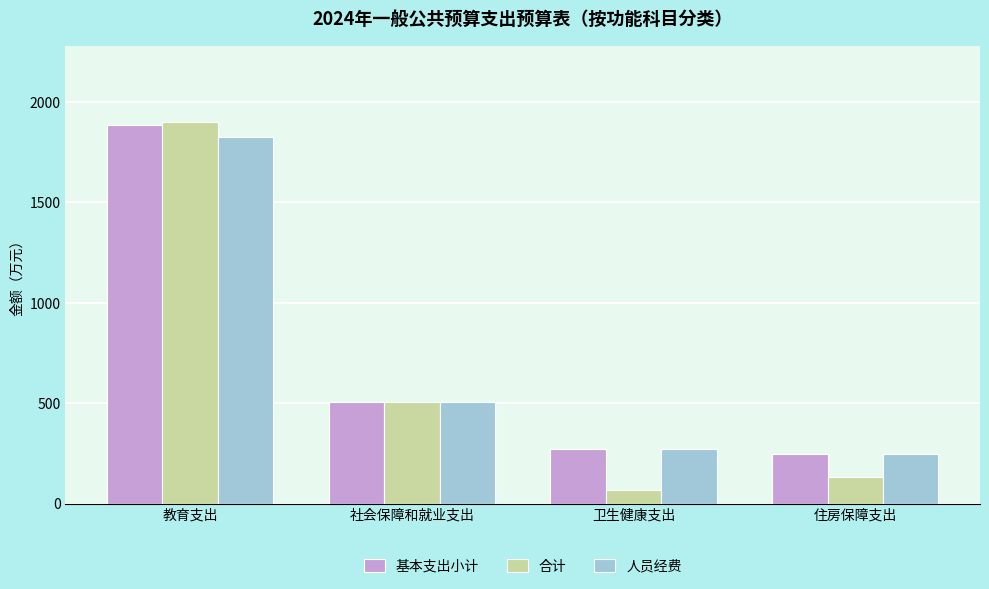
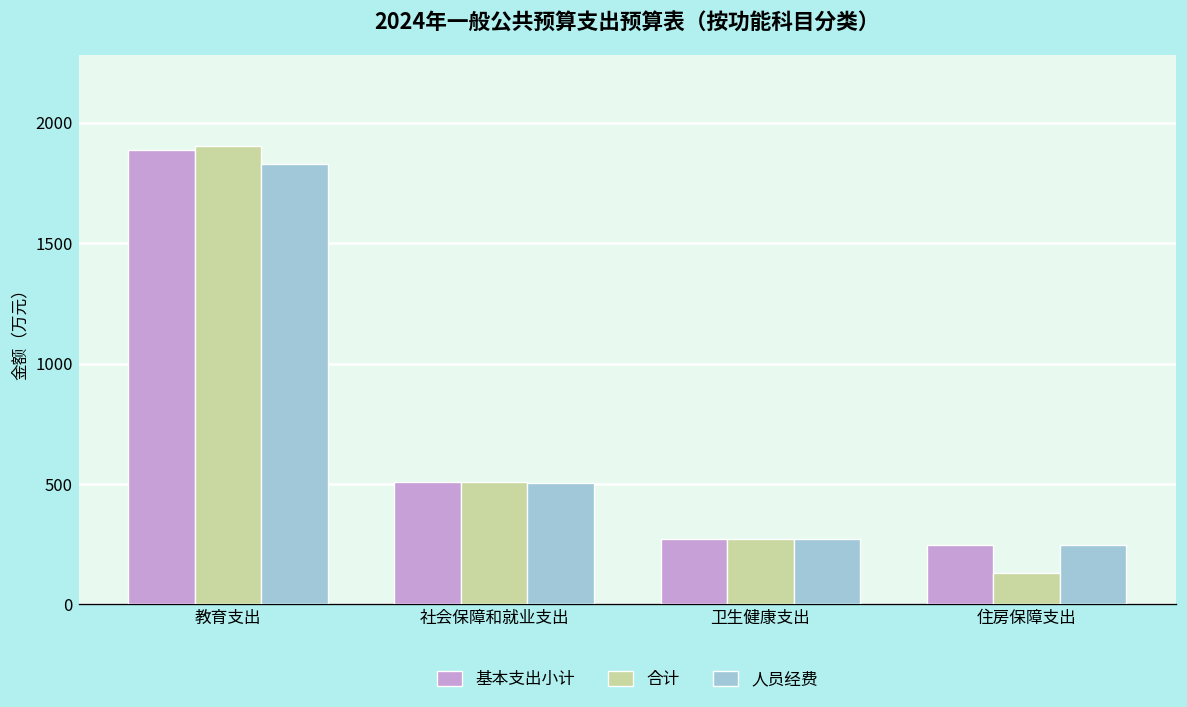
  {
    "合计": {
      "教育支出": 1900,
      "社会保障和就业支出": 510,
-     "卫生健康支出": 70,
+     "卫生健康支出": 270,
      "住房保障支出": 130
    }
  }
